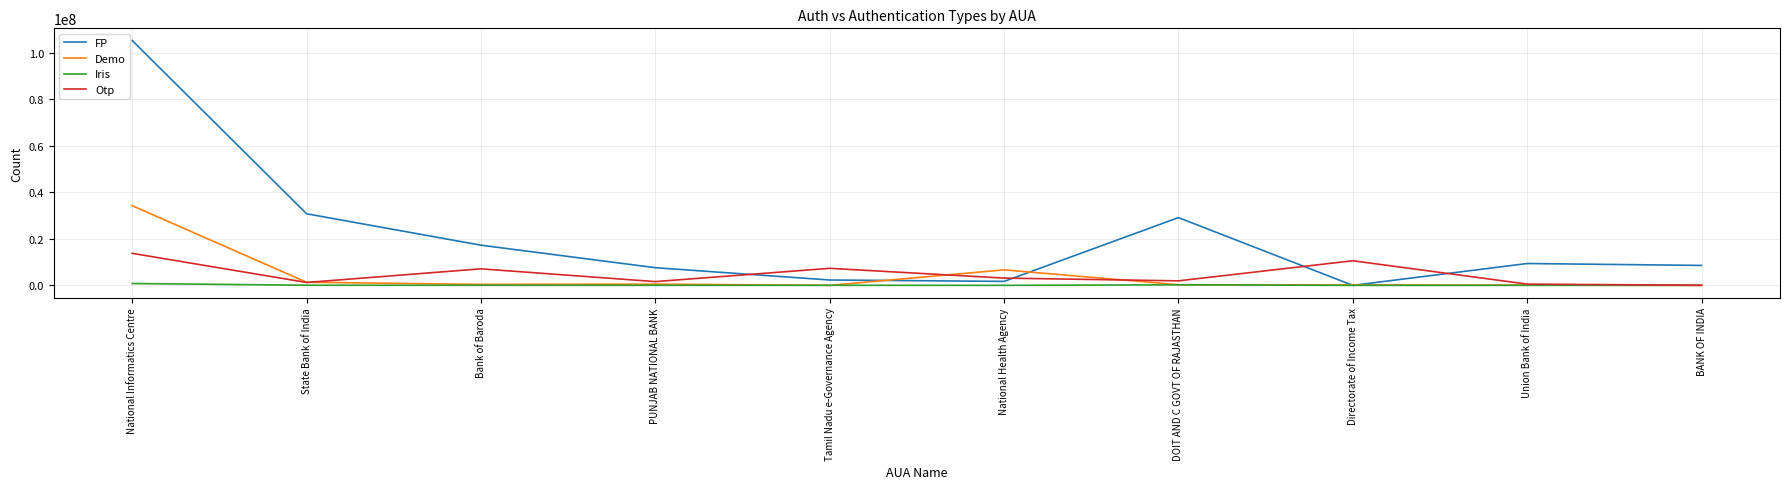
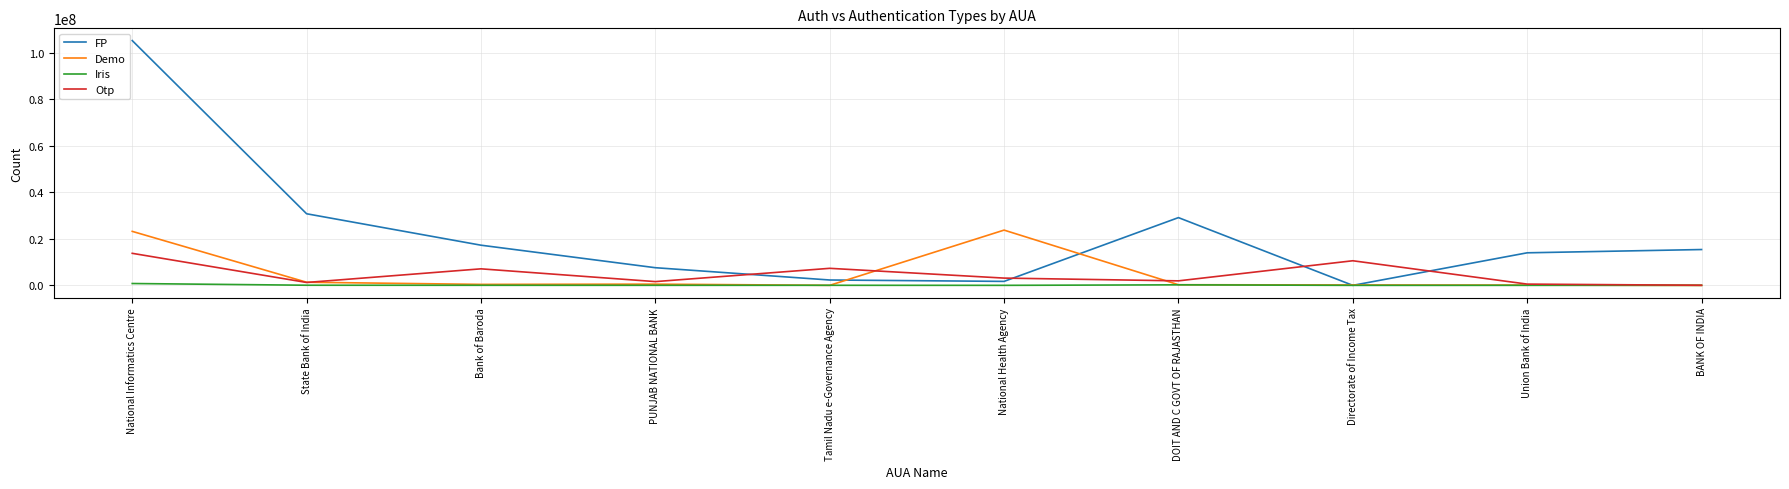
  {
    "FP": {
      "National Informatics Centre": 105000000,
      "State Bank of India": 31000000,
      "Bank of Baroda": 17000000,
      "PUNJAB NATIONAL BANK": 8000000,
      "Tamil Nadu e-Governance Agency": 2000000,
      "National Health Agency": 2000000,
      "DOIT AND C GOVT OF RAJASTHAN": 29000000,
-     "Union Bank of India": 9000000,
-     "BANK OF INDIA": 9000000
+     "Union Bank of India": 14000000,
+     "BANK OF INDIA": 15000000
    },
    "Demo": {
-     "National Informatics Centre": 34000000,
-     "National Health Agency": 7000000
+     "National Informatics Centre": 23000000,
+     "National Health Agency": 24000000
    },
    "Iris": {
      "National Informatics Centre": 1000000,
      "State Bank of India": 0,
      "National Health Agency": 0
    },
    "Otp": {
      "National Informatics Centre": 14000000,
      "Bank of Baroda": 7000000,
      "Tamil Nadu e-Governance Agency": 7000000,
      "National Health Agency": 3000000,
      "DOIT AND C GOVT OF RAJASTHAN": 2000000,
      "Directorate of Income Tax": 11000000
    }
  }
